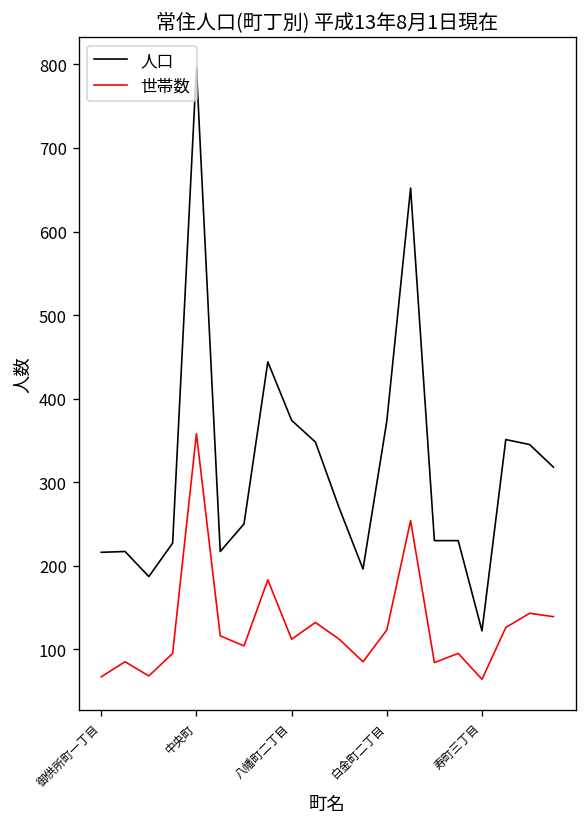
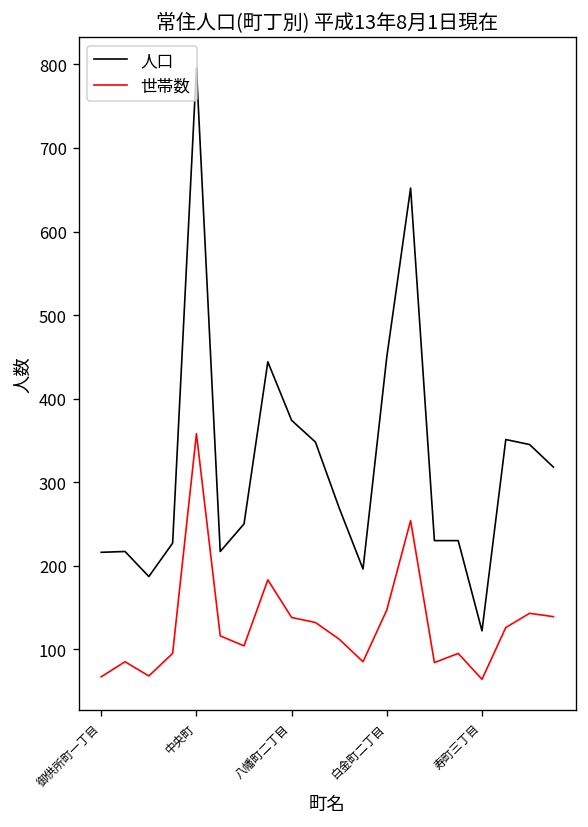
  {
    "人口": {
      "御供所町一丁目": 220,
      "八幡町二丁目": 370,
-     "白金町二丁目": 370,
+     "白金町二丁目": 450,
      "寿町三丁目": 120
    },
    "世帯数": {
      "御供所町一丁目": 70,
      "中央町": 360,
-     "八幡町二丁目": 110,
-     "白金町二丁目": 120,
+     "八幡町二丁目": 140,
+     "白金町二丁目": 150,
      "寿町三丁目": 60
    }
  }
